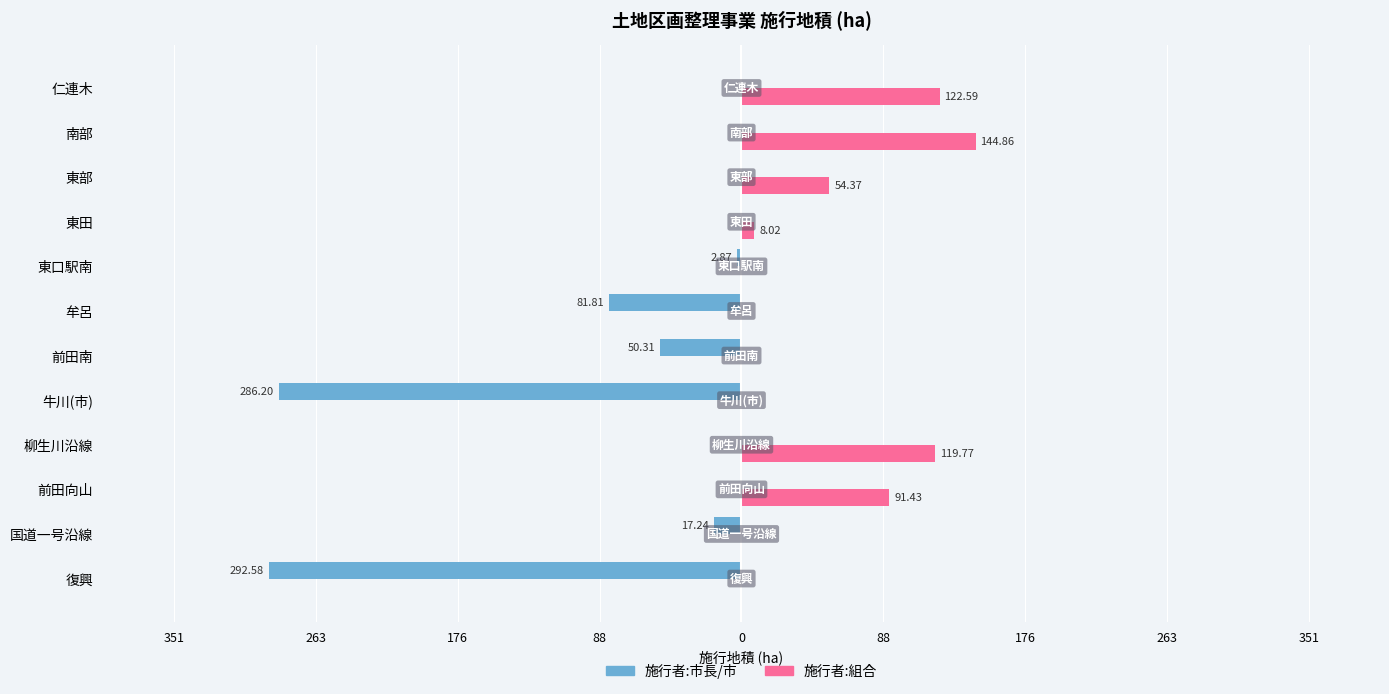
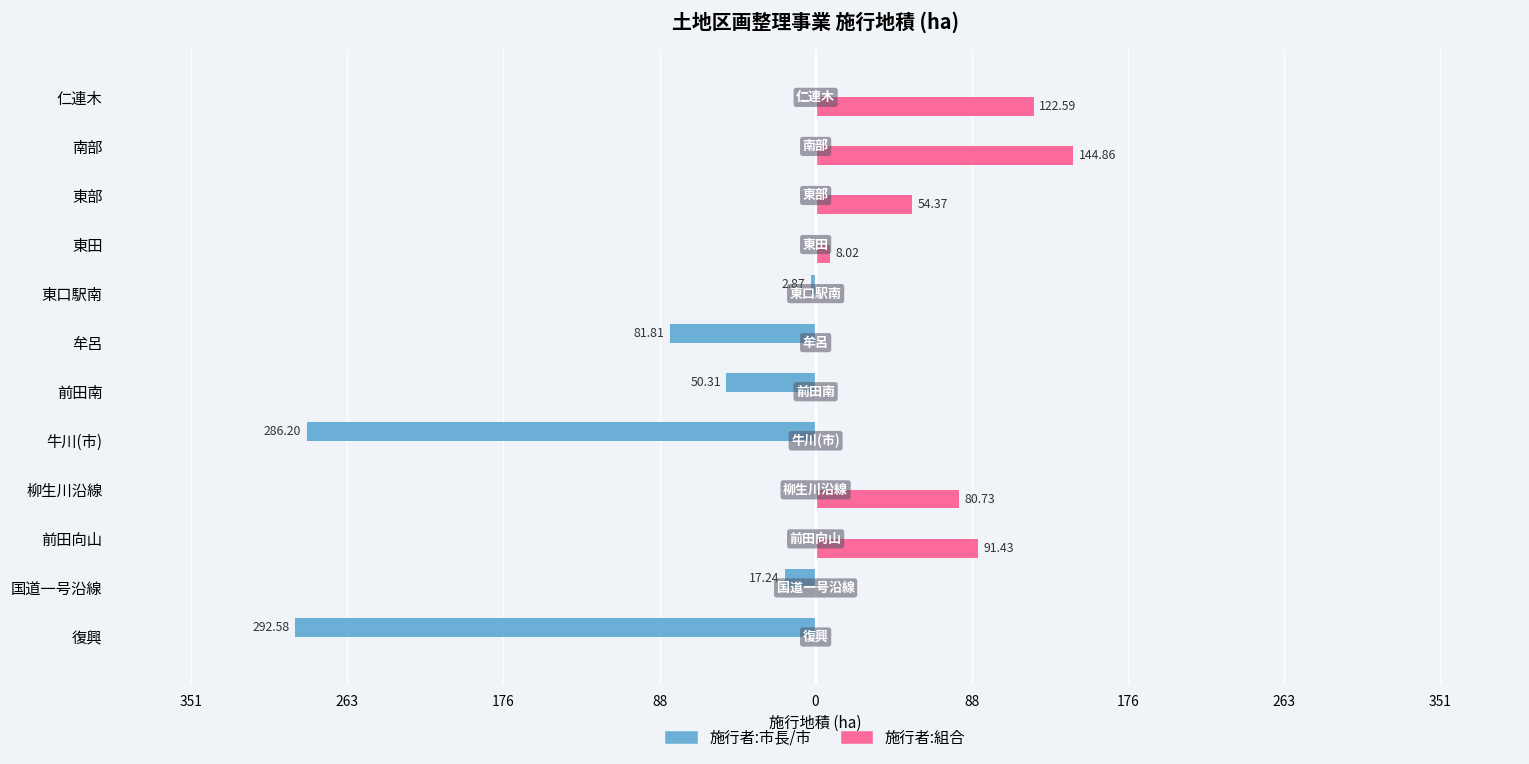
  {
    "施行者:組合": {
      "仁連木": 122.59,
      "南部": 144.86,
      "東部": 54.37,
-     "柳生川沿線": 119.77,
+     "柳生川沿線": 80.73,
      "前田向山": 91.43
    }
  }
